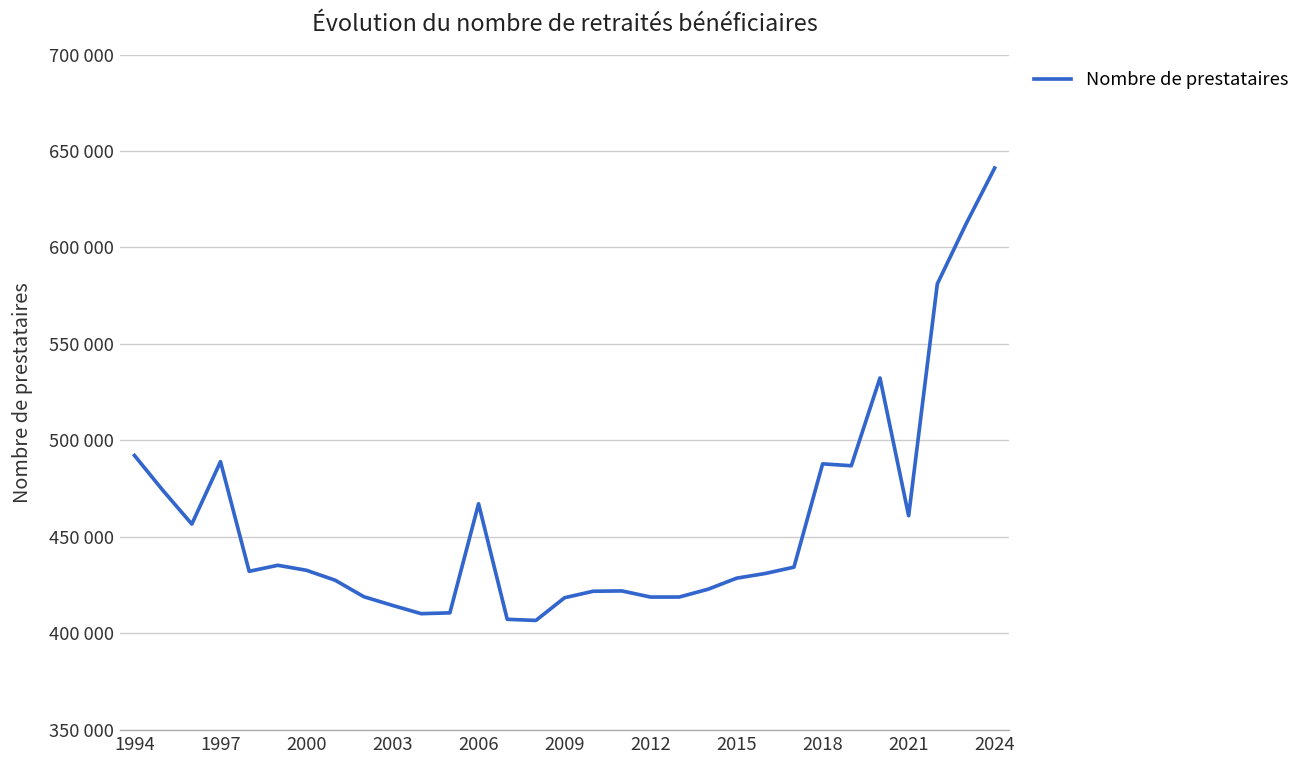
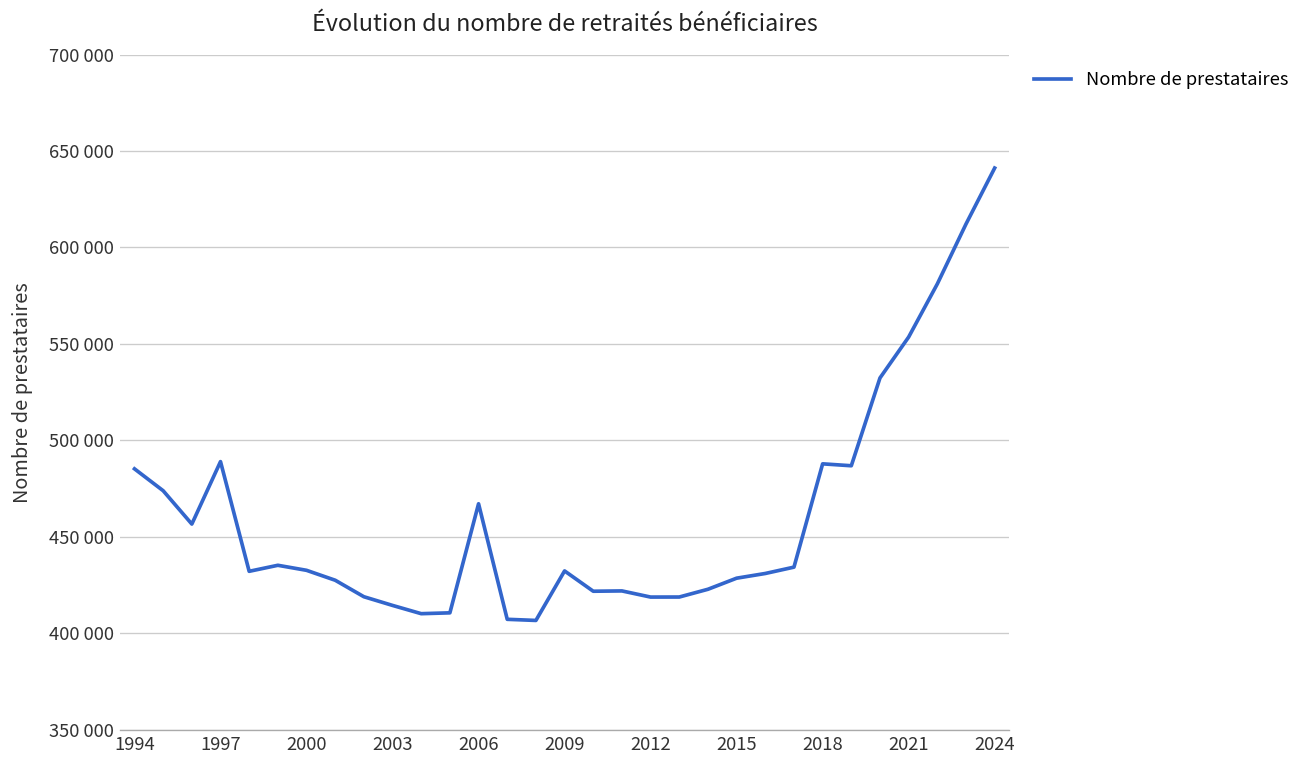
  {
-   "1994": 492000,
+   "1994": 485000,
    "1997": 489000,
    "2000": 433000,
    "2003": 414000,
    "2006": 467000,
-   "2009": 418000,
+   "2009": 432000,
    "2012": 419000,
    "2015": 429000,
    "2018": 488000,
-   "2021": 461000,
+   "2021": 554000,
    "2024": 641000
  }
